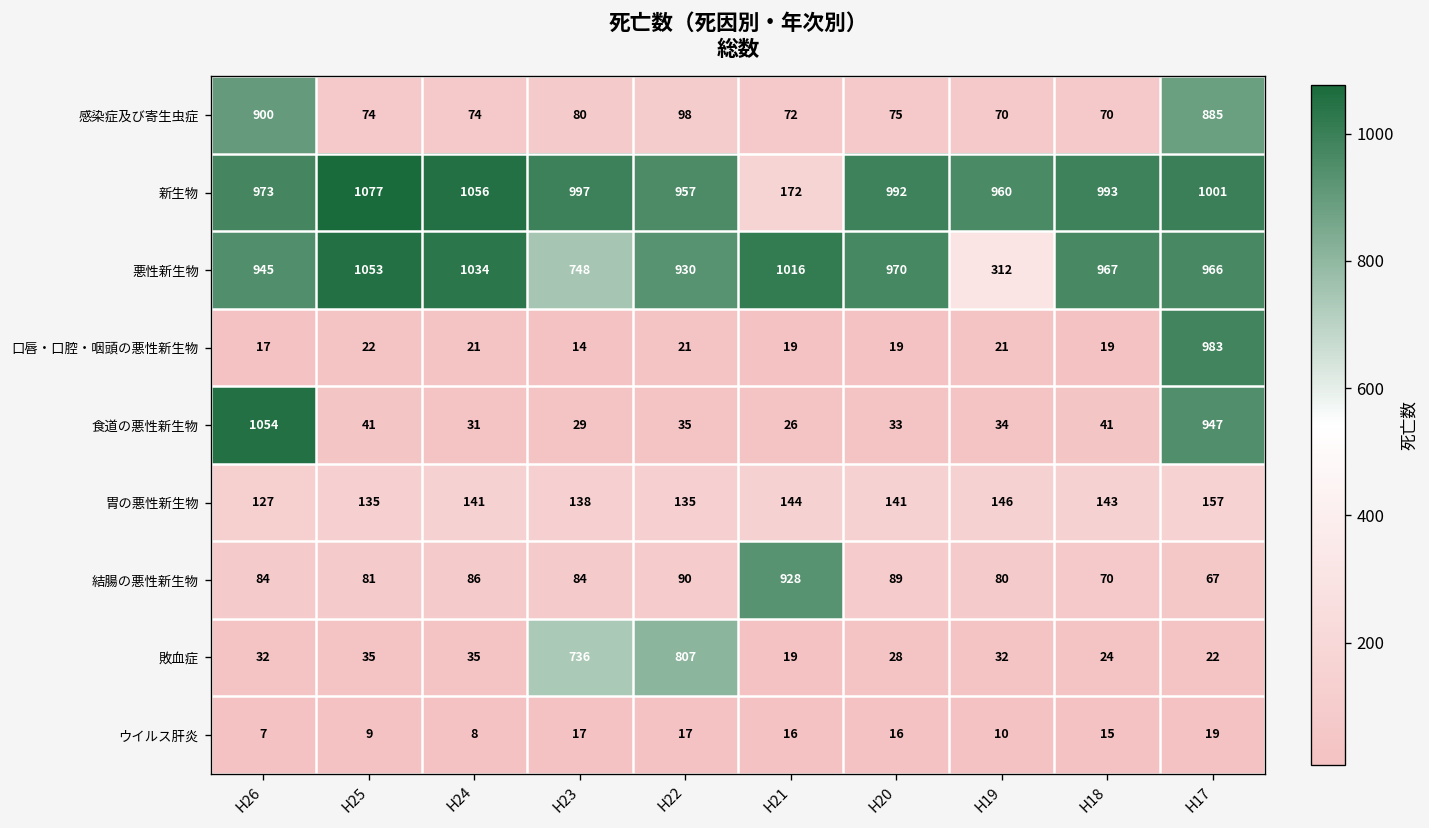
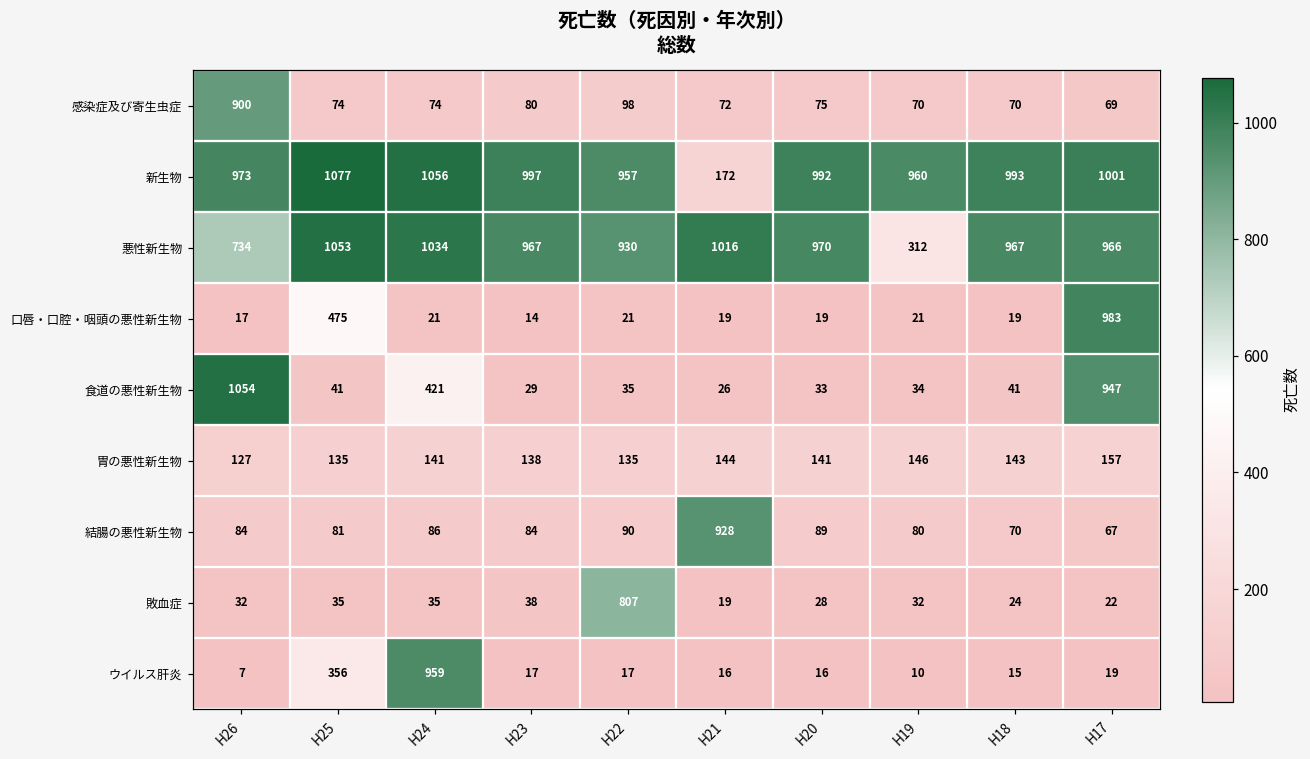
  {
    "感染症及び寄生虫症": {
      "H26": 900,
      "H25": 74,
      "H24": 74,
      "H23": 80,
      "H22": 98,
      "H21": 72,
      "H20": 75,
      "H19": 70,
      "H18": 70,
-     "H17": 885
+     "H17": 69
    },
    "新生物": {
      "H26": 973,
      "H25": 1077,
      "H24": 1056,
      "H23": 997,
      "H22": 957,
      "H21": 172,
      "H20": 992,
      "H19": 960,
      "H18": 993,
      "H17": 1001
    },
    "悪性新生物": {
-     "H26": 945,
+     "H26": 734,
      "H25": 1053,
      "H24": 1034,
-     "H23": 748,
+     "H23": 967,
      "H22": 930,
      "H21": 1016,
      "H20": 970,
      "H19": 312,
      "H18": 967,
      "H17": 966
    },
    "口唇・口腔・咽頭の悪性新生物": {
      "H26": 17,
-     "H25": 22,
+     "H25": 475,
      "H24": 21,
      "H23": 14,
      "H22": 21,
      "H21": 19,
      "H20": 19,
      "H19": 21,
      "H18": 19,
      "H17": 983
    },
    "食道の悪性新生物": {
      "H26": 1054,
      "H25": 41,
-     "H24": 31,
+     "H24": 421,
      "H23": 29,
      "H22": 35,
      "H21": 26,
      "H20": 33,
      "H19": 34,
      "H18": 41,
      "H17": 947
    },
    "胃の悪性新生物": {
      "H26": 127,
      "H25": 135,
      "H24": 141,
      "H23": 138,
      "H22": 135,
      "H21": 144,
      "H20": 141,
      "H19": 146,
      "H18": 143,
      "H17": 157
    },
    "結腸の悪性新生物": {
      "H26": 84,
      "H25": 81,
      "H24": 86,
      "H23": 84,
      "H22": 90,
      "H21": 928,
      "H20": 89,
      "H19": 80,
      "H18": 70,
      "H17": 67
    },
    "敗血症": {
      "H26": 32,
      "H25": 35,
      "H24": 35,
-     "H23": 736,
+     "H23": 38,
      "H22": 807,
      "H21": 19,
      "H20": 28,
      "H19": 32,
      "H18": 24,
      "H17": 22
    },
    "ウイルス肝炎": {
      "H26": 7,
-     "H25": 9,
-     "H24": 8,
+     "H25": 356,
+     "H24": 959,
      "H23": 17,
      "H22": 17,
      "H21": 16,
      "H20": 16,
      "H19": 10,
      "H18": 15,
      "H17": 19
    }
  }
